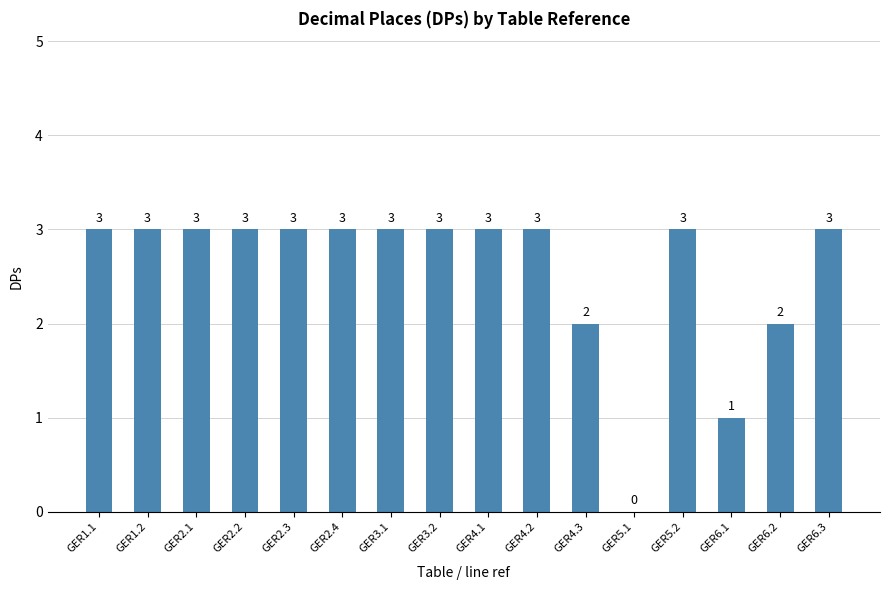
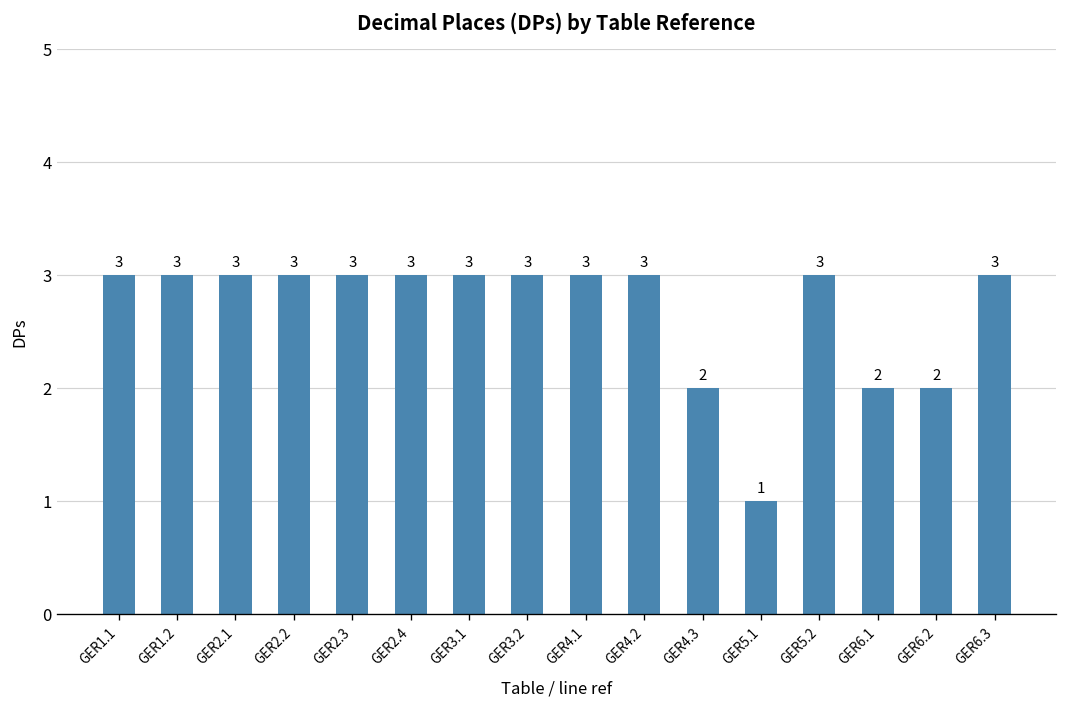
  {
    "GER1.1": 3,
    "GER1.2": 3,
    "GER2.1": 3,
    "GER2.2": 3,
    "GER2.3": 3,
    "GER2.4": 3,
    "GER3.1": 3,
    "GER3.2": 3,
    "GER4.1": 3,
    "GER4.2": 3,
    "GER4.3": 2,
-   "GER5.1": 0,
+   "GER5.1": 1,
    "GER5.2": 3,
-   "GER6.1": 1,
+   "GER6.1": 2,
    "GER6.2": 2,
    "GER6.3": 3
  }
